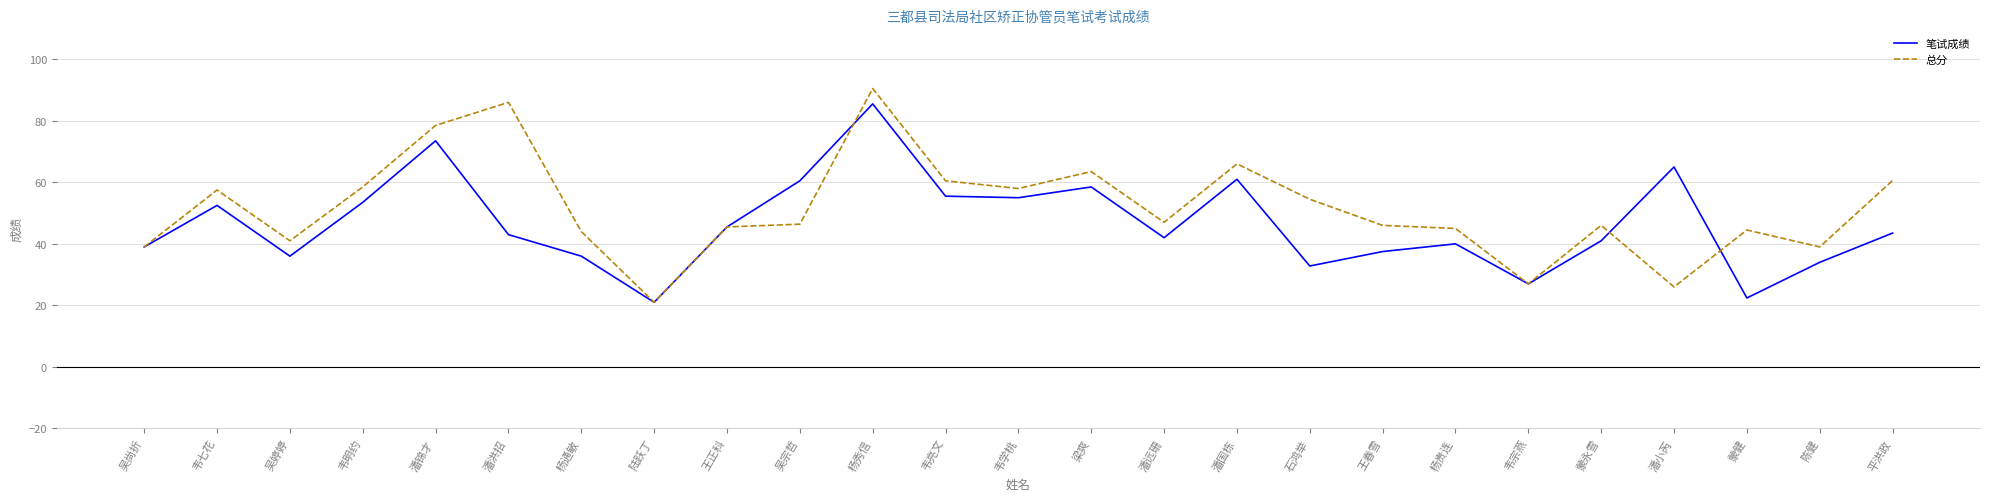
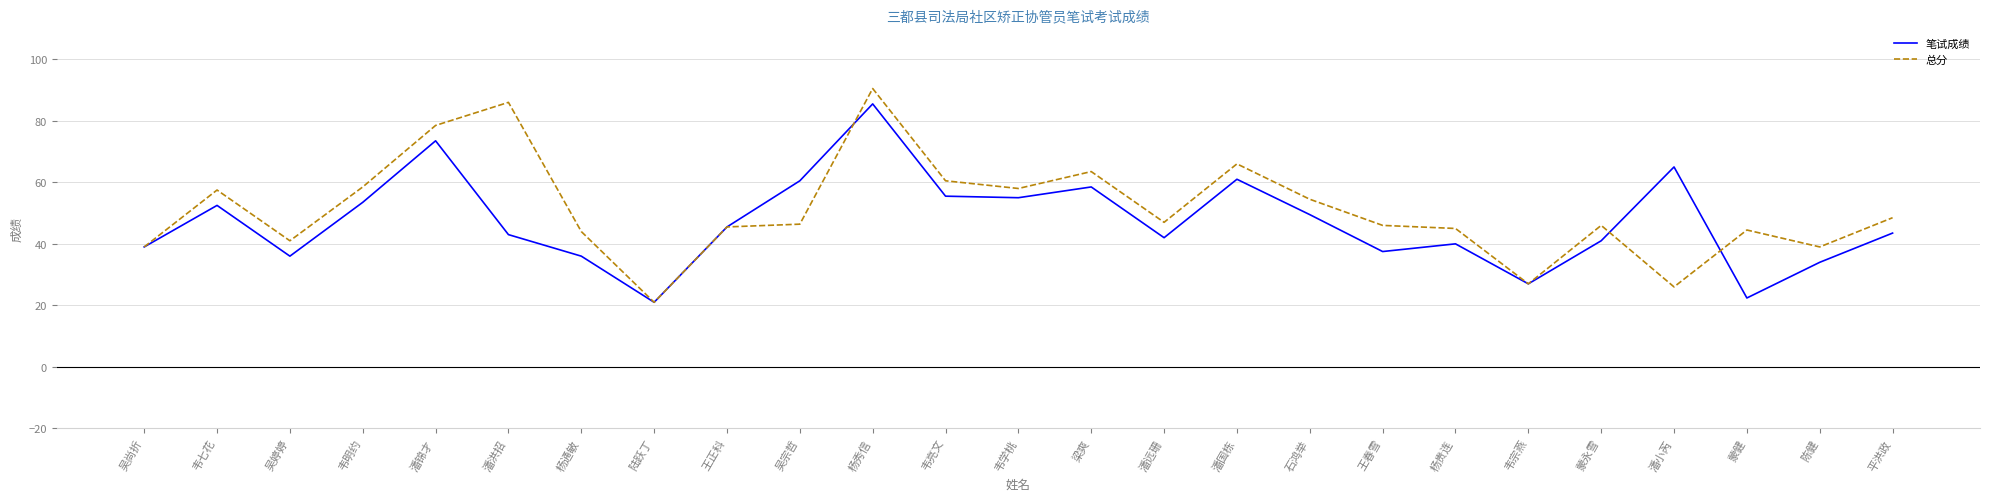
  {
    "笔试成绩": {
      "韦七花": 53,
      "吴婷婷": 36,
      "韦明约": 54,
      "潘锦才": 74,
      "潘洪招": 43,
      "杨通敏": 36,
      "吴宗哲": 61,
      "杨秀信": 86,
      "韦亮文": 56,
      "韦学桃": 55,
      "梁爽": 59,
      "潘远珊": 42,
      "潘国栋": 61,
-     "石鸿举": 33,
+     "石鸿举": 50,
      "王春雪": 38,
      "杨贵连": 40,
      "蒙永雪": 41,
      "潘小芮": 65,
      "蒙健": 22,
      "陈健": 34,
      "平洪政": 44
    },
    "总分": {
      "韦七花": 58,
      "吴婷婷": 41,
      "韦明约": 59,
      "潘锦才": 79,
      "潘洪招": 86,
      "杨通敏": 44,
      "吴宗哲": 46,
      "杨秀信": 91,
      "韦亮文": 61,
      "韦学桃": 58,
      "梁爽": 64,
      "潘远珊": 47,
      "潘国栋": 66,
      "石鸿举": 55,
      "王春雪": 46,
      "杨贵连": 45,
      "蒙永雪": 46,
      "潘小芮": 26,
      "蒙健": 45,
      "陈健": 39,
-     "平洪政": 61
+     "平洪政": 49
    }
  }
